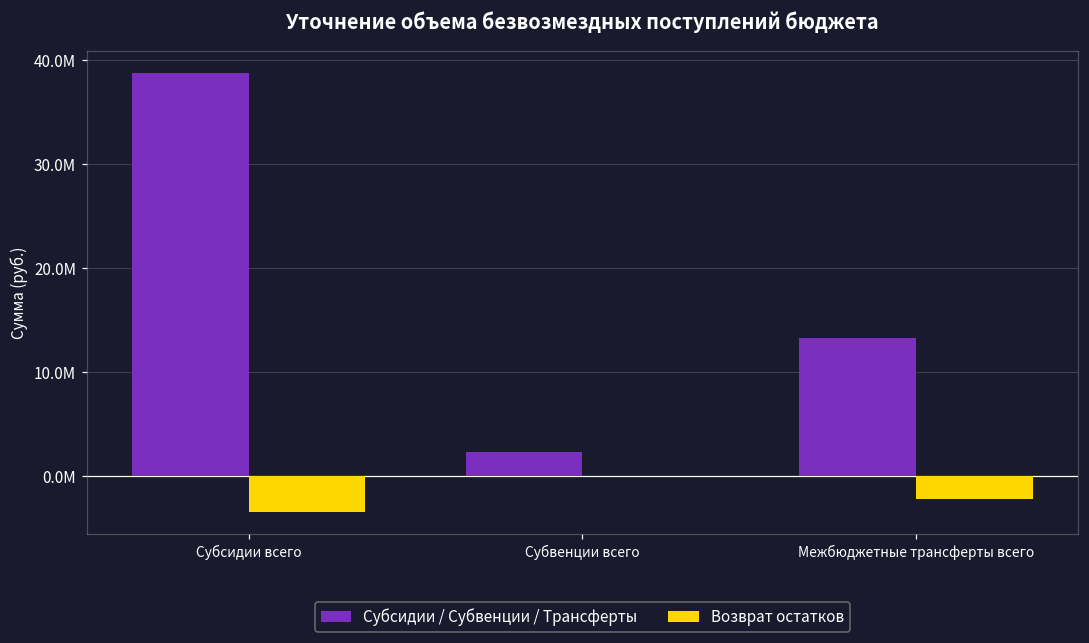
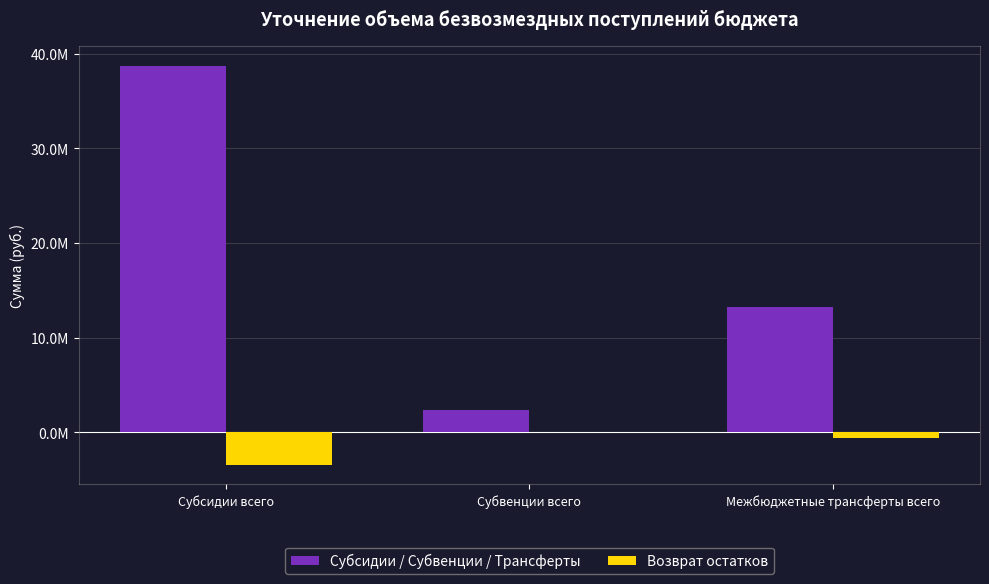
  {
    "Субсидии / Субвенции / Трансферты": {
      "Субсидии всего": 39000000,
      "Субвенции всего": 2000000,
      "Межбюджетные трансферты всего": 13000000
    },
    "Возврат остатков": {
      "Субсидии всего": -3000000,
-     "Межбюджетные трансферты всего": -2000000
+     "Межбюджетные трансферты всего": -1000000
    }
  }
